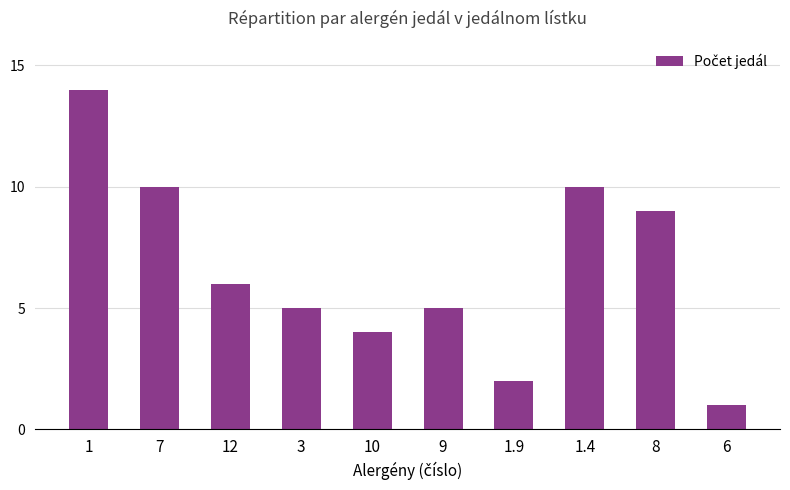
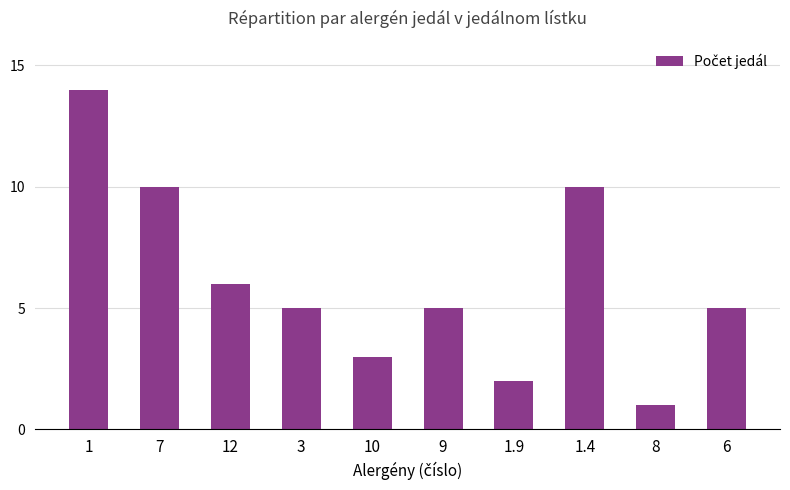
  {
    "1": 14,
    "7": 10,
    "12": 6,
    "3": 5,
-   "10": 4,
+   "10": 3,
    "9": 5,
    "1.9": 2,
    "1.4": 10,
-   "8": 9,
-   "6": 1
+   "8": 1,
+   "6": 5
  }
